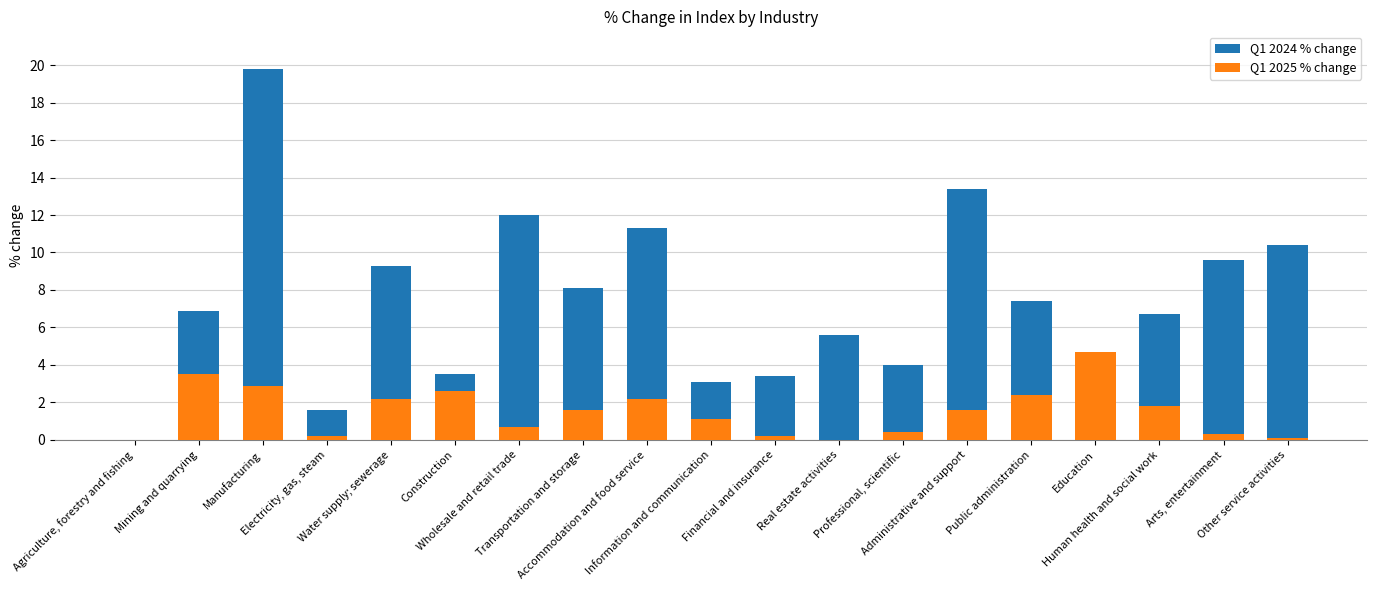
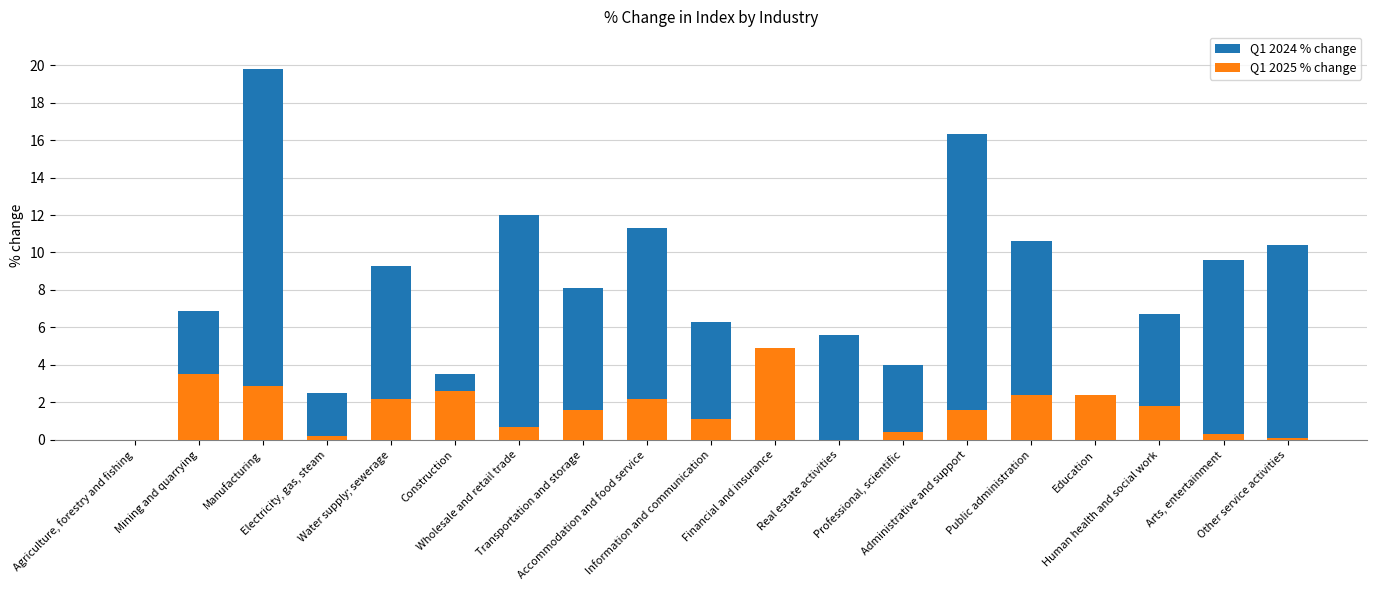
  {
    "Q1 2024 % change": {
      "Agriculture, forestry and fishing": 0.0,
      "Mining and quarrying": 6.9,
      "Manufacturing": 19.8,
-     "Electricity, gas, steam": 1.6,
+     "Electricity, gas, steam": 2.5,
      "Water supply; sewerage": 9.3,
      "Construction": 3.5,
      "Wholesale and retail trade": 12.0,
      "Transportation and storage": 8.1,
      "Accommodation and food service": 11.3,
-     "Information and communication": 3.1,
+     "Information and communication": 6.3,
      "Real estate activities": 5.6,
      "Professional, scientific": 4.0,
-     "Administrative and support": 13.4,
-     "Public administration": 7.4,
+     "Administrative and support": 16.3,
+     "Public administration": 10.6,
      "Human health and social work": 6.7,
      "Arts, entertainment": 9.6,
      "Other service activities": 10.4
    },
    "Q1 2025 % change": {
      "Agriculture, forestry and fishing": 0.0,
-     "Financial and insurance": 0.2,
+     "Financial and insurance": 4.9,
      "Real estate activities": 0.0,
-     "Education": 4.7
+     "Education": 2.4
    }
  }
